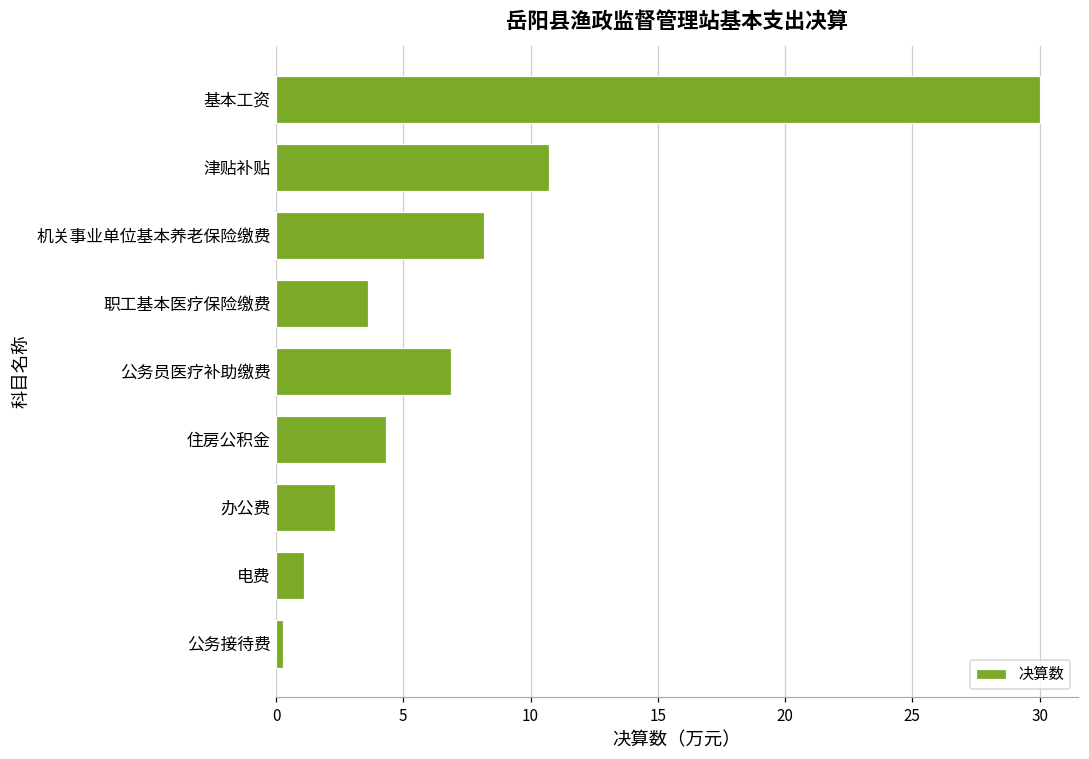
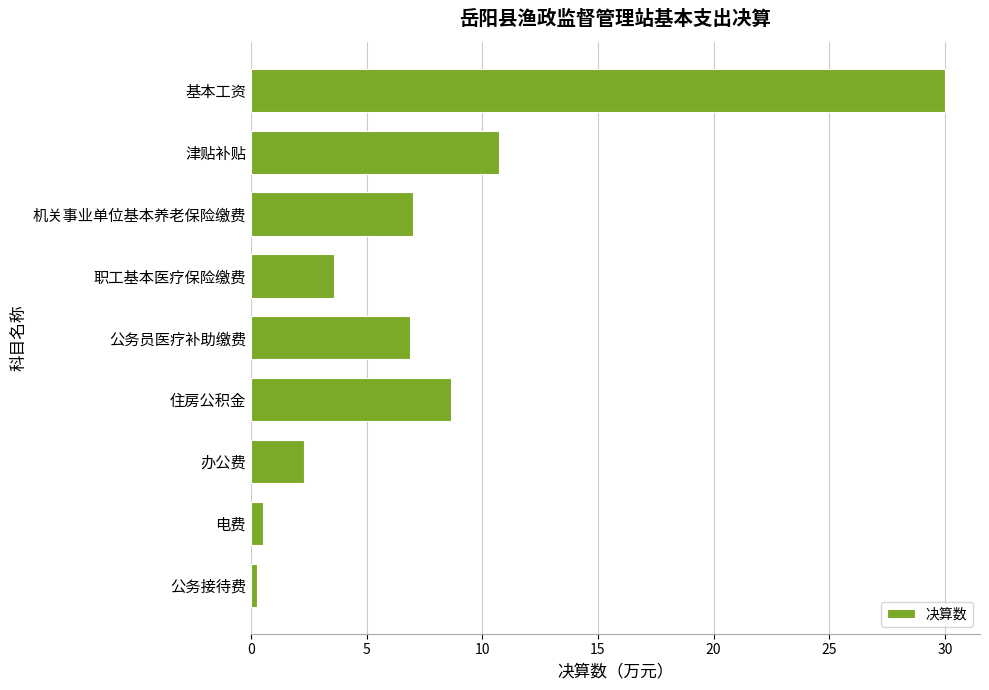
  {
    "基本工资": 30.0,
    "津贴补贴": 10.7,
-   "机关事业单位基本养老保险缴费": 8.2,
+   "机关事业单位基本养老保险缴费": 7.0,
    "职工基本医疗保险缴费": 3.6,
    "公务员医疗补助缴费": 6.9,
-   "住房公积金": 4.3,
+   "住房公积金": 8.7,
    "办公费": 2.3,
-   "电费": 1.1,
+   "电费": 0.5,
    "公务接待费": 0.3
  }
